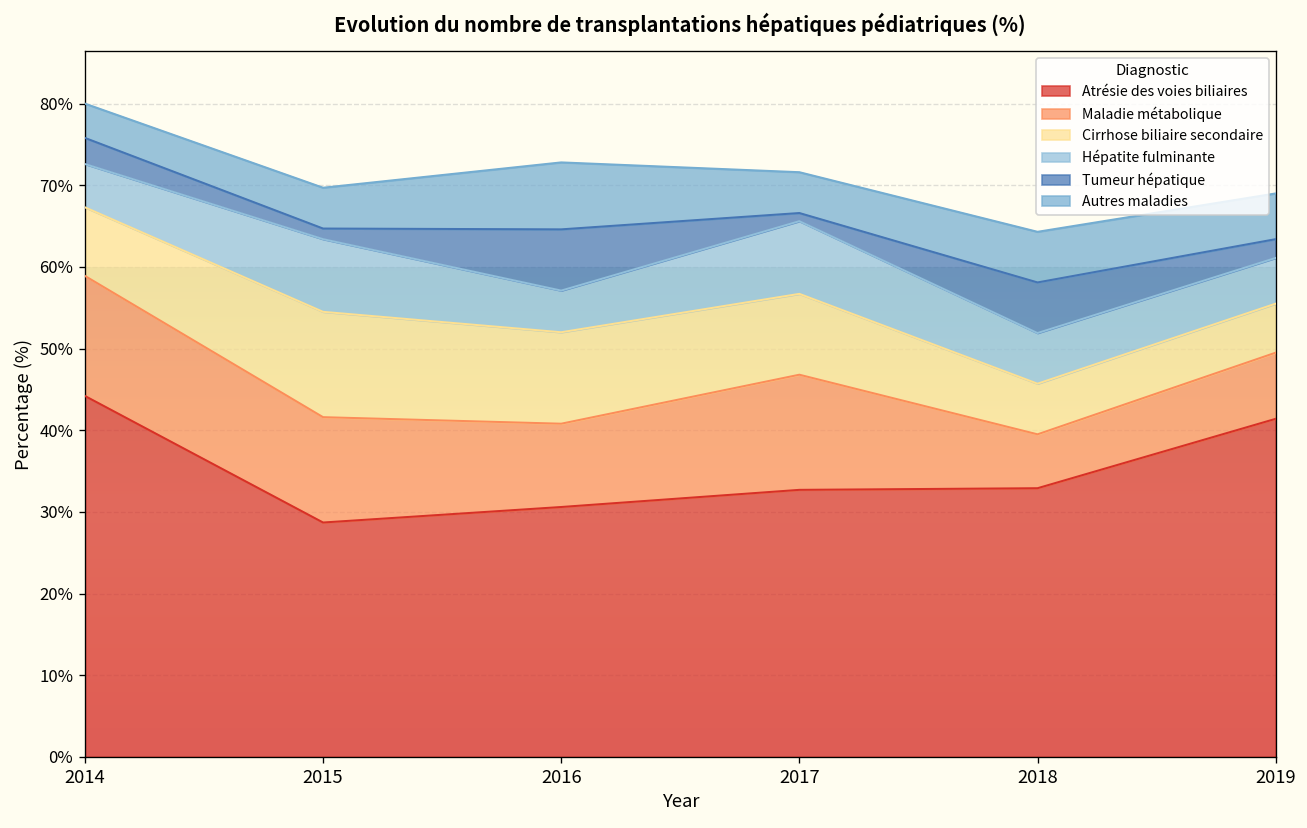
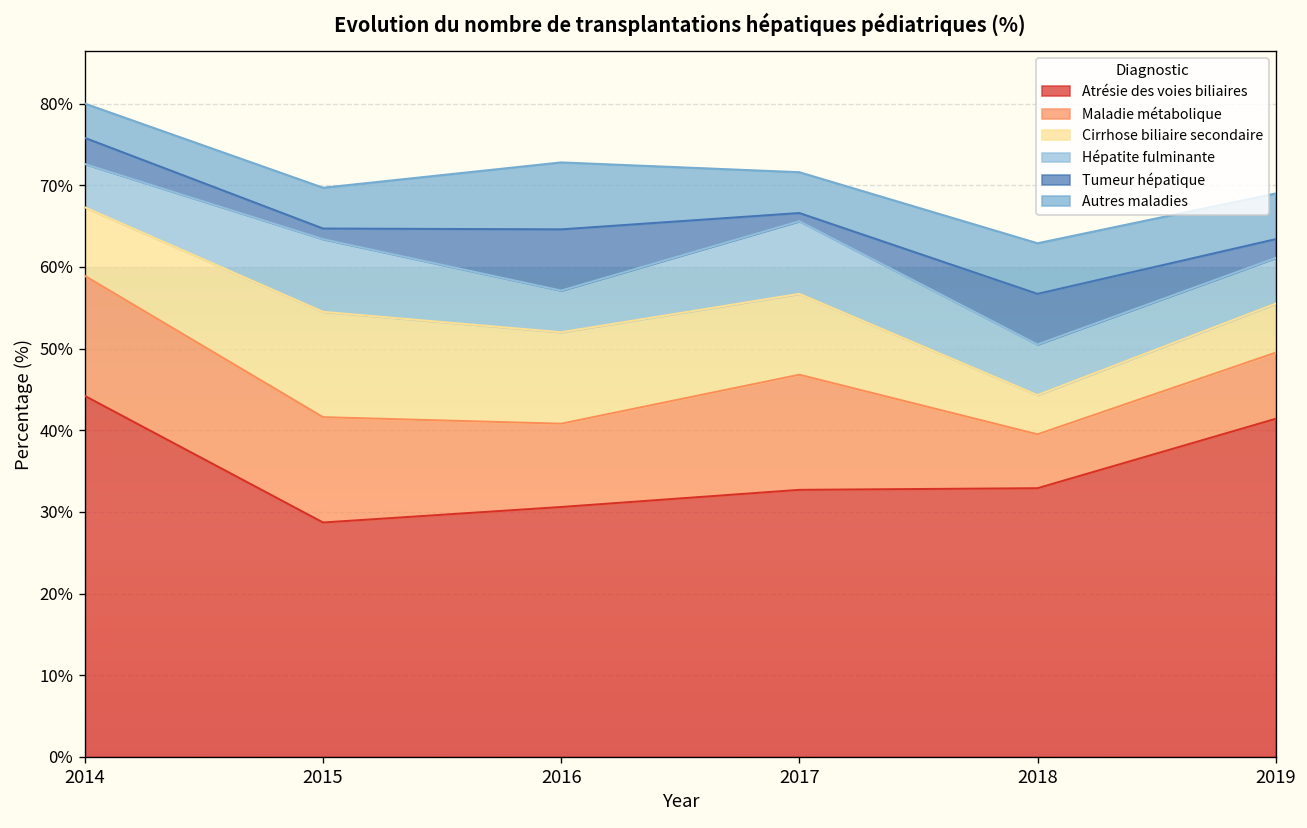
  {
    "Atrésie des voies biliaires": {
      "2014": "44%",
      "2015": "29%",
      "2016": "31%",
      "2017": "33%",
      "2018": "33%",
      "2019": "41%"
    },
    "Maladie métabolique": {
      "2014": "15%",
      "2015": "13%",
      "2016": "10%",
      "2017": "14%",
      "2018": "7%",
      "2019": "8%"
    },
    "Cirrhose biliaire secondaire": {
      "2014": "8%",
      "2015": "13%",
      "2016": "11%",
      "2017": "10%",
-     "2018": "6%",
+     "2018": "5%",
      "2019": "6%"
    },
    "Tumeur hépatique": {
      "2014": "3%",
      "2015": "1%",
      "2016": "7%",
      "2017": "1%",
      "2018": "6%",
      "2019": "2%"
    }
  }
